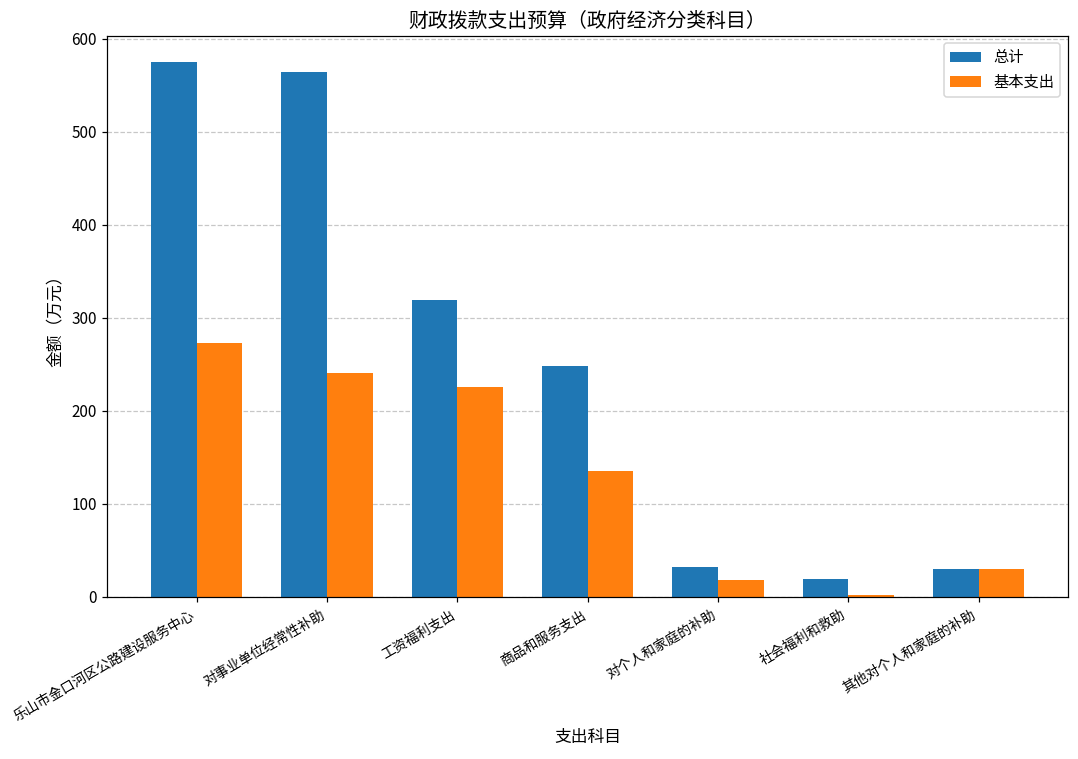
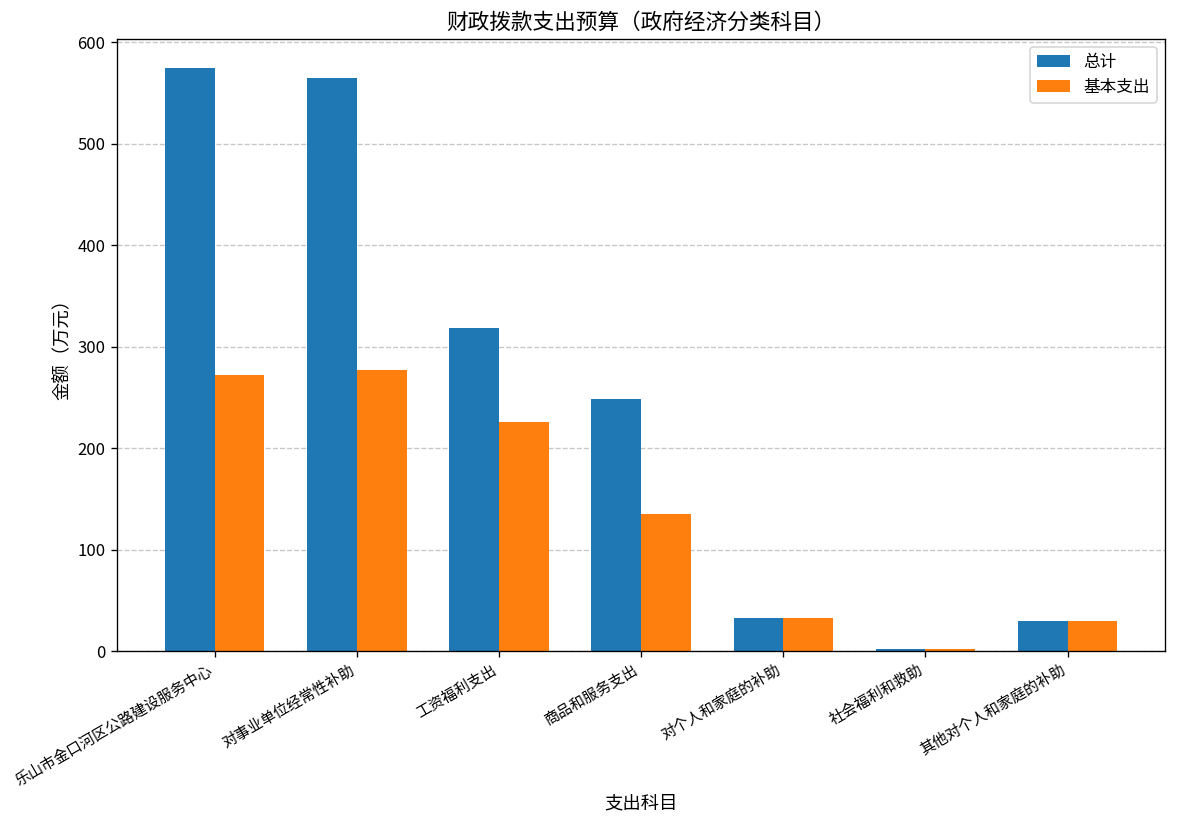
  {
    "总计": {
      "乐山市金口河区公路建设服务中心": 570,
      "对事业单位经常性补助": 560,
      "工资福利支出": 320,
      "商品和服务支出": 250,
      "对个人和家庭的补助": 30,
-     "社会福利和救助": 20,
+     "社会福利和救助": 0,
      "其他对个人和家庭的补助": 30
    },
    "基本支出": {
      "乐山市金口河区公路建设服务中心": 270,
-     "对事业单位经常性补助": 240,
+     "对事业单位经常性补助": 280,
      "工资福利支出": 230,
      "商品和服务支出": 140,
-     "对个人和家庭的补助": 20,
+     "对个人和家庭的补助": 30,
      "其他对个人和家庭的补助": 30
    }
  }
